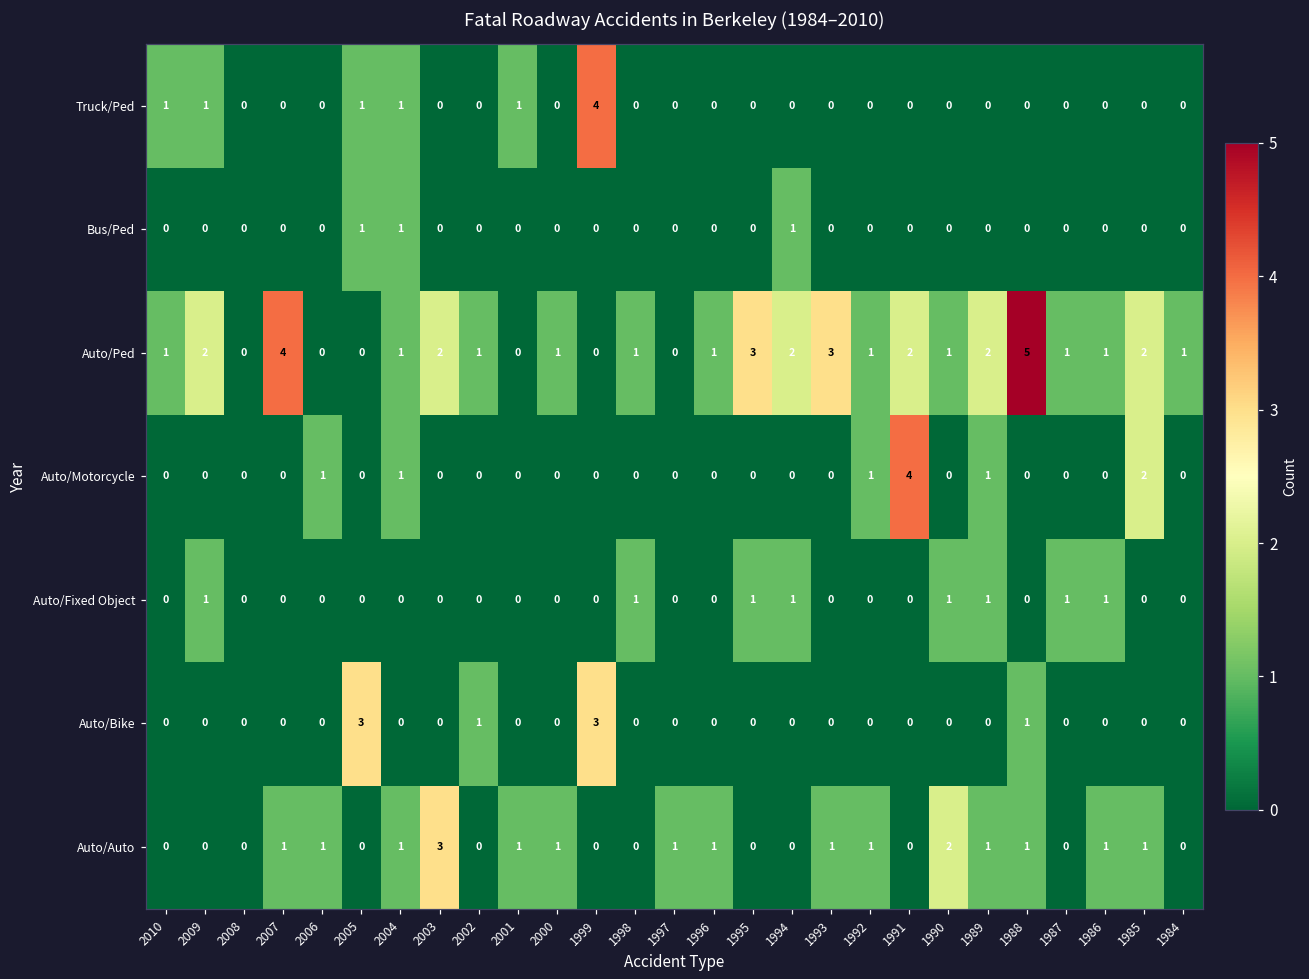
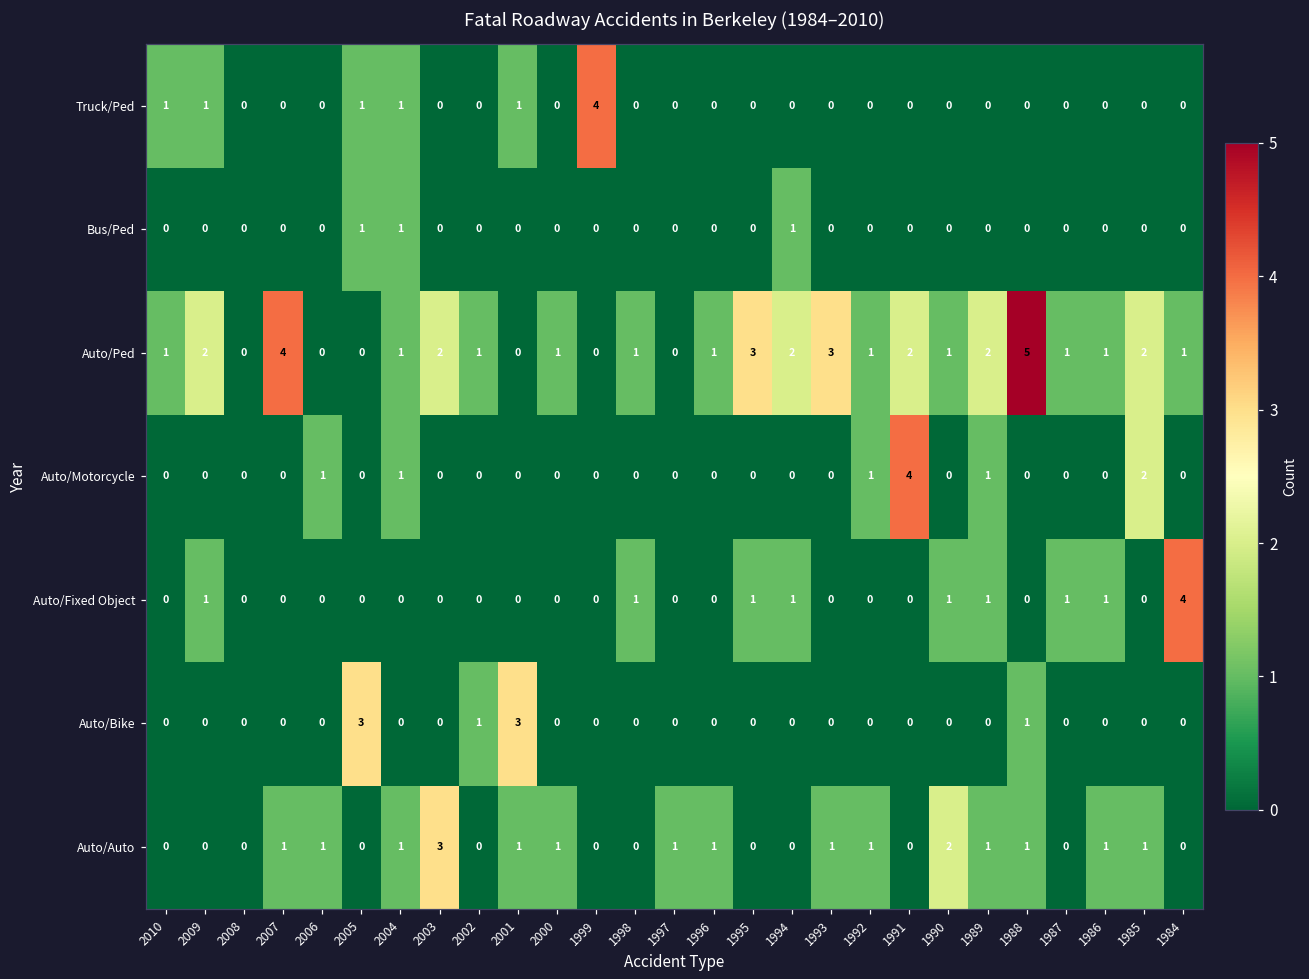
  {
    "Truck/Ped": {
      "2010": 1,
      "2009": 1,
      "2008": 0,
      "2007": 0,
      "2006": 0,
      "2005": 1,
      "2004": 1,
      "2003": 0,
      "2002": 0,
      "2001": 1,
      "2000": 0,
      "1999": 4,
      "1998": 0,
      "1997": 0,
      "1996": 0,
      "1995": 0,
      "1994": 0,
      "1993": 0,
      "1992": 0,
      "1991": 0,
      "1990": 0,
      "1989": 0,
      "1988": 0,
      "1987": 0,
      "1986": 0,
      "1985": 0,
      "1984": 0
    },
    "Bus/Ped": {
      "2010": 0,
      "2009": 0,
      "2008": 0,
      "2007": 0,
      "2006": 0,
      "2005": 1,
      "2004": 1,
      "2003": 0,
      "2002": 0,
      "2001": 0,
      "2000": 0,
      "1999": 0,
      "1998": 0,
      "1997": 0,
      "1996": 0,
      "1995": 0,
      "1994": 1,
      "1993": 0,
      "1992": 0,
      "1991": 0,
      "1990": 0,
      "1989": 0,
      "1988": 0,
      "1987": 0,
      "1986": 0,
      "1985": 0,
      "1984": 0
    },
    "Auto/Ped": {
      "2010": 1,
      "2009": 2,
      "2008": 0,
      "2007": 4,
      "2006": 0,
      "2005": 0,
      "2004": 1,
      "2003": 2,
      "2002": 1,
      "2001": 0,
      "2000": 1,
      "1999": 0,
      "1998": 1,
      "1997": 0,
      "1996": 1,
      "1995": 3,
      "1994": 2,
      "1993": 3,
      "1992": 1,
      "1991": 2,
      "1990": 1,
      "1989": 2,
      "1988": 5,
      "1987": 1,
      "1986": 1,
      "1985": 2,
      "1984": 1
    },
    "Auto/Motorcycle": {
      "2010": 0,
      "2009": 0,
      "2008": 0,
      "2007": 0,
      "2006": 1,
      "2005": 0,
      "2004": 1,
      "2003": 0,
      "2002": 0,
      "2001": 0,
      "2000": 0,
      "1999": 0,
      "1998": 0,
      "1997": 0,
      "1996": 0,
      "1995": 0,
      "1994": 0,
      "1993": 0,
      "1992": 1,
      "1991": 4,
      "1990": 0,
      "1989": 1,
      "1988": 0,
      "1987": 0,
      "1986": 0,
      "1985": 2,
      "1984": 0
    },
    "Auto/Fixed Object": {
      "2010": 0,
      "2009": 1,
      "2008": 0,
      "2007": 0,
      "2006": 0,
      "2005": 0,
      "2004": 0,
      "2003": 0,
      "2002": 0,
      "2001": 0,
      "2000": 0,
      "1999": 0,
      "1998": 1,
      "1997": 0,
      "1996": 0,
      "1995": 1,
      "1994": 1,
      "1993": 0,
      "1992": 0,
      "1991": 0,
      "1990": 1,
      "1989": 1,
      "1988": 0,
      "1987": 1,
      "1986": 1,
      "1985": 0,
-     "1984": 0
+     "1984": 4
    },
    "Auto/Bike": {
      "2010": 0,
      "2009": 0,
      "2008": 0,
      "2007": 0,
      "2006": 0,
      "2005": 3,
      "2004": 0,
      "2003": 0,
      "2002": 1,
-     "2001": 0,
+     "2001": 3,
      "2000": 0,
-     "1999": 3,
+     "1999": 0,
      "1998": 0,
      "1997": 0,
      "1996": 0,
      "1995": 0,
      "1994": 0,
      "1993": 0,
      "1992": 0,
      "1991": 0,
      "1990": 0,
      "1989": 0,
      "1988": 1,
      "1987": 0,
      "1986": 0,
      "1985": 0,
      "1984": 0
    },
    "Auto/Auto": {
      "2010": 0,
      "2009": 0,
      "2008": 0,
      "2007": 1,
      "2006": 1,
      "2005": 0,
      "2004": 1,
      "2003": 3,
      "2002": 0,
      "2001": 1,
      "2000": 1,
      "1999": 0,
      "1998": 0,
      "1997": 1,
      "1996": 1,
      "1995": 0,
      "1994": 0,
      "1993": 1,
      "1992": 1,
      "1991": 0,
      "1990": 2,
      "1989": 1,
      "1988": 1,
      "1987": 0,
      "1986": 1,
      "1985": 1,
      "1984": 0
    }
  }
